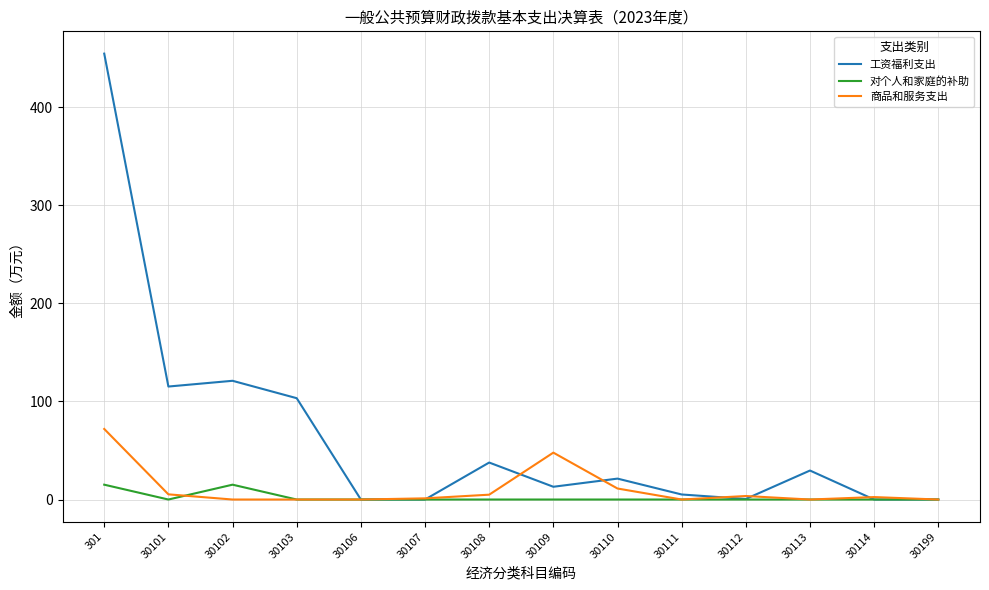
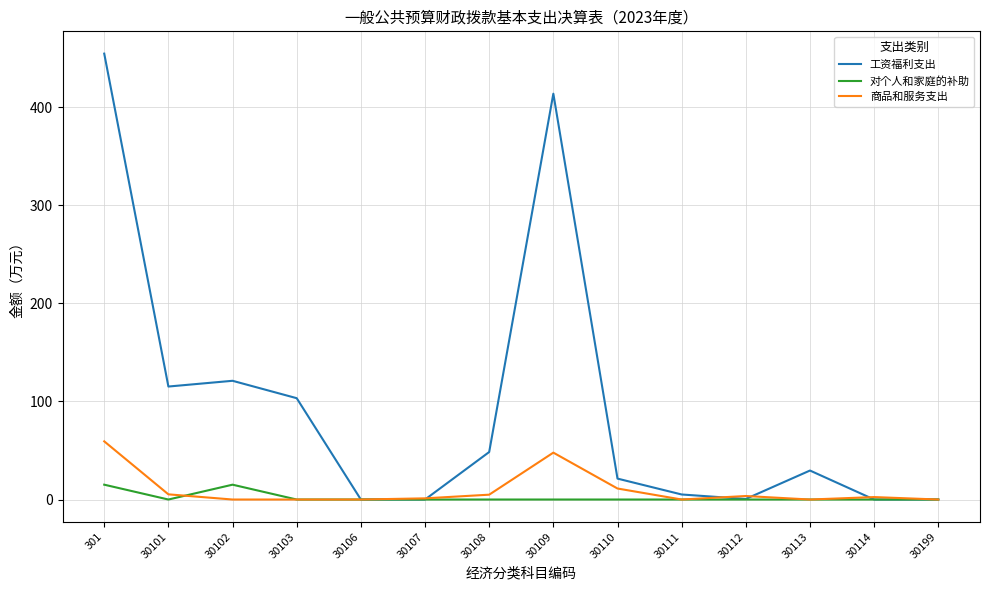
  {
    "工资福利支出": {
      "301": 450,
      "30101": 120,
      "30102": 120,
      "30103": 100,
-     "30108": 40,
-     "30109": 10,
+     "30108": 50,
+     "30109": 410,
      "30110": 20,
      "30111": 10,
      "30113": 30
    },
    "对个人和家庭的补助": {
      "301": 20,
      "30101": 0,
      "30102": 20,
      "30108": 0,
      "30109": 0,
      "30110": 0
    },
    "商品和服务支出": {
-     "301": 70,
+     "301": 60,
      "30101": 10,
      "30102": 0,
      "30108": 0,
      "30109": 50,
      "30110": 10,
      "30112": 0
    }
  }
